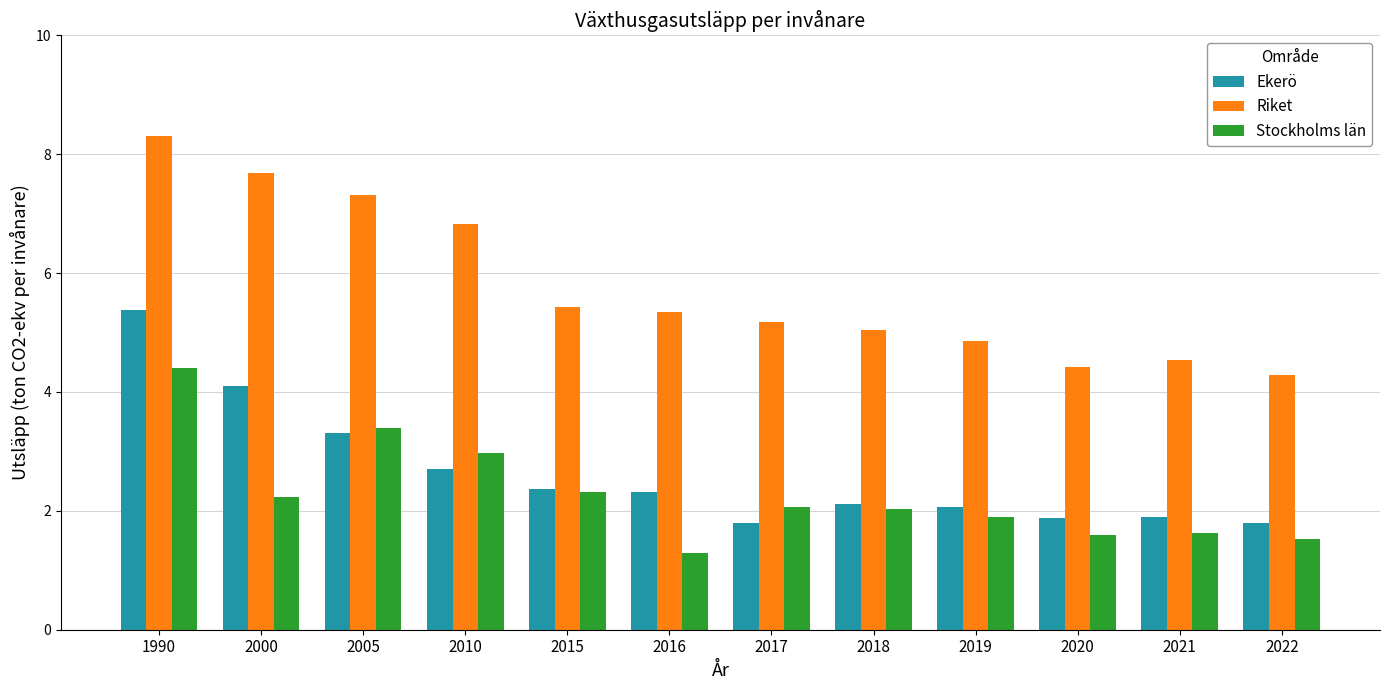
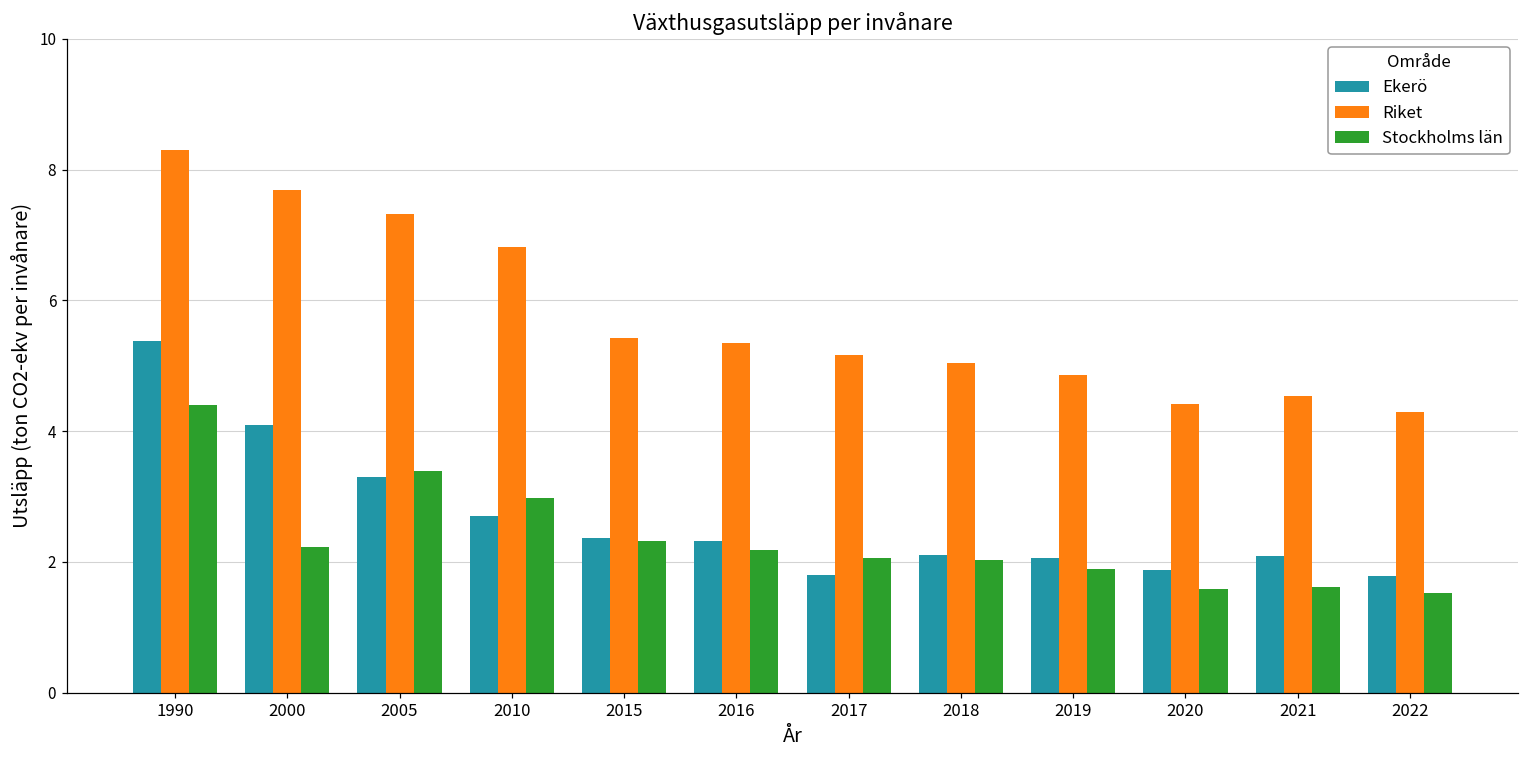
  {
    "Ekerö": {
      "1990": 5.4,
      "2000": 4.1,
      "2005": 3.3,
      "2010": 2.7,
      "2015": 2.4,
      "2016": 2.3,
      "2017": 1.8,
      "2018": 2.1,
      "2019": 2.1,
      "2020": 1.9,
-     "2021": 1.9,
+     "2021": 2.1,
      "2022": 1.8
    },
    "Riket": {
      "1990": 8.3,
      "2000": 7.7,
      "2005": 7.3,
      "2010": 6.8,
      "2015": 5.4,
      "2016": 5.3,
      "2017": 5.2,
      "2018": 5.0,
      "2019": 4.9,
      "2020": 4.4,
      "2021": 4.5,
      "2022": 4.3
    },
    "Stockholms län": {
      "1990": 4.4,
      "2000": 2.2,
      "2005": 3.4,
      "2010": 3.0,
      "2015": 2.3,
-     "2016": 1.3,
+     "2016": 2.2,
      "2017": 2.1,
      "2018": 2.0,
      "2019": 1.9,
      "2020": 1.6,
      "2021": 1.6,
      "2022": 1.5
    }
  }
